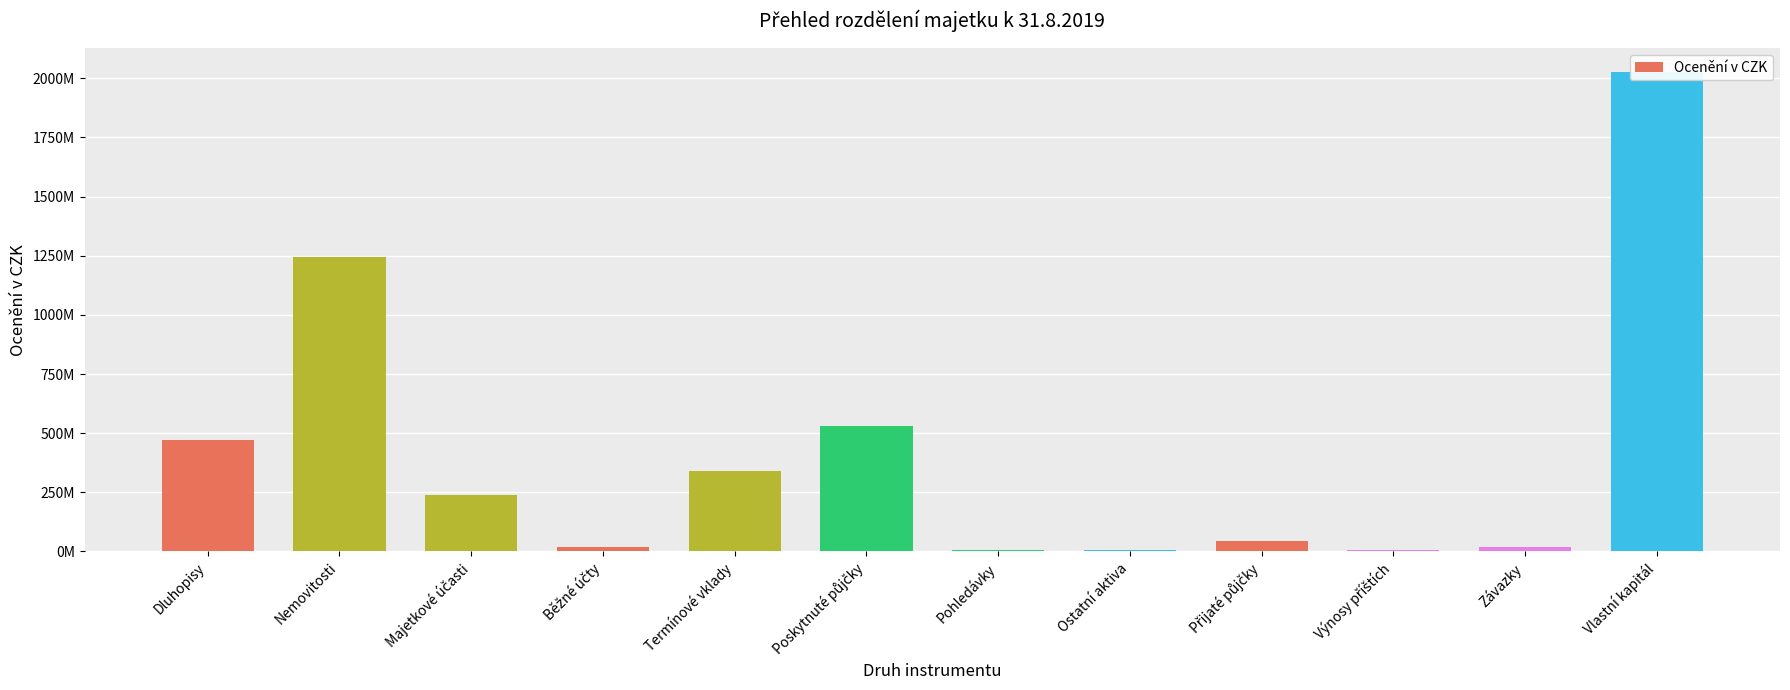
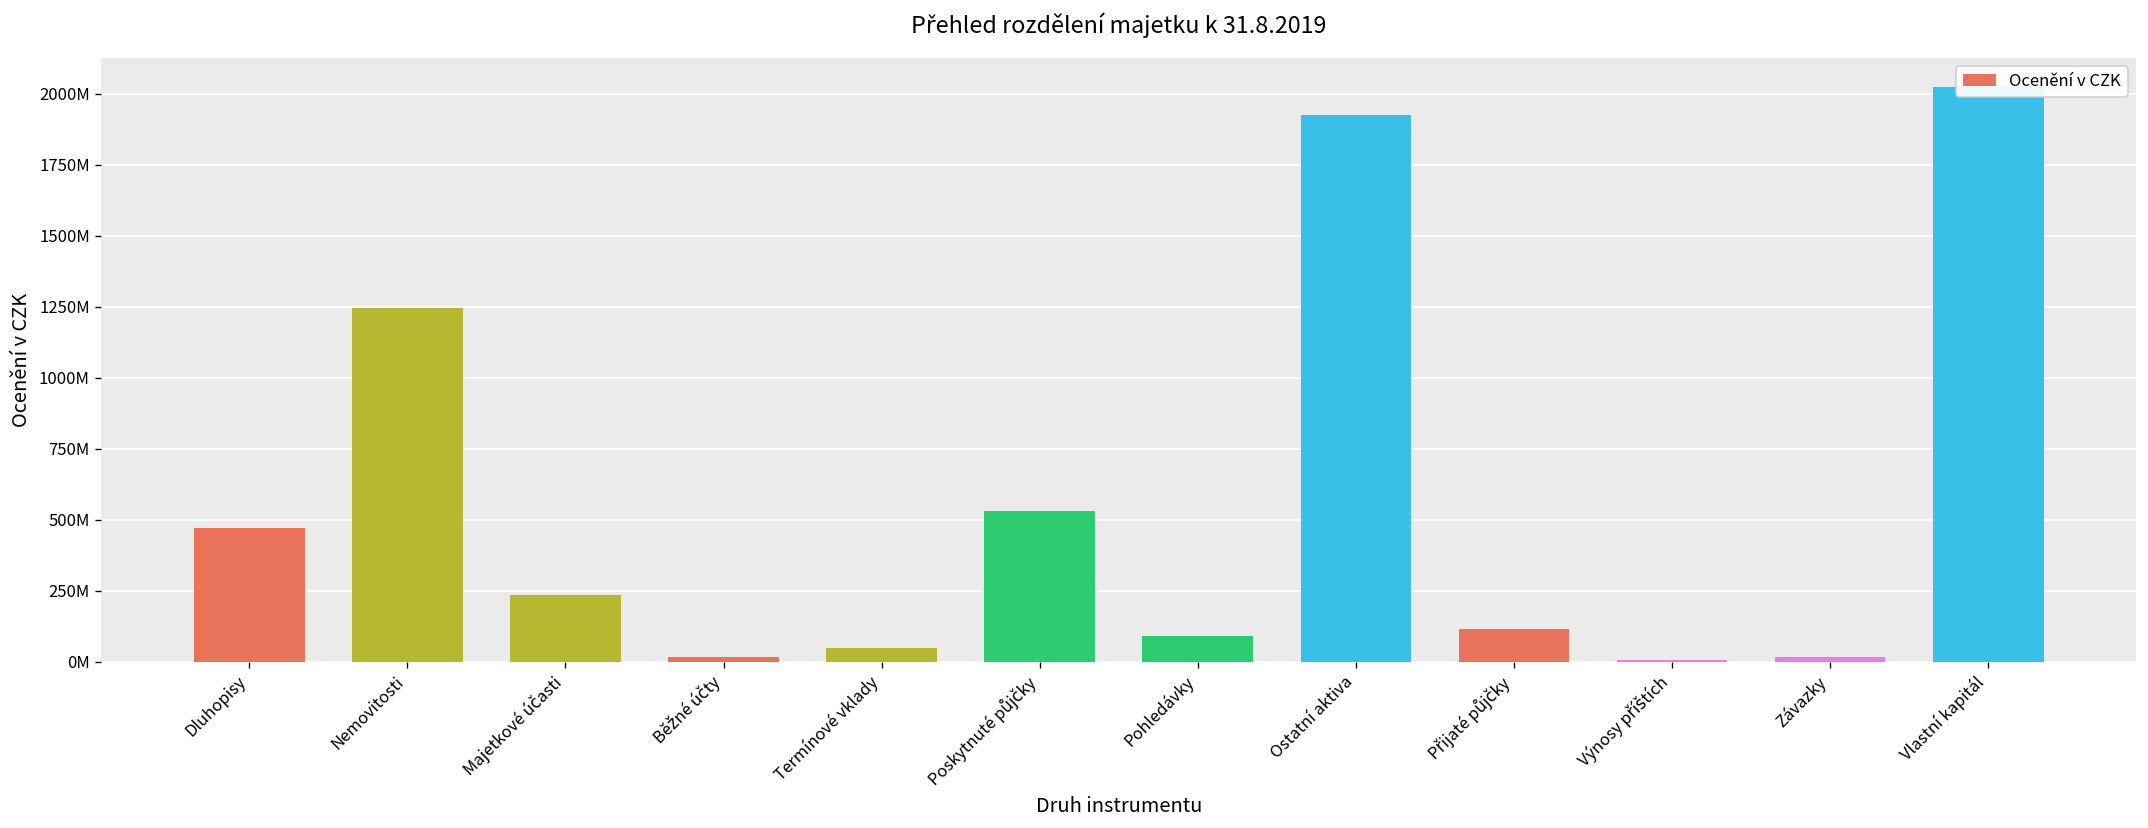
  {
    "Dluhopisy": 470000000,
    "Nemovitosti": 1250000000,
    "Majetkové účasti": 240000000,
    "Běžné účty": 20000000,
-   "Termínové vklady": 340000000,
+   "Termínové vklady": 50000000,
    "Poskytnuté půjčky": 530000000,
-   "Pohledávky": 0,
-   "Ostatní aktiva": 10000000,
-   "Přijaté půjčky": 40000000,
+   "Pohledávky": 90000000,
+   "Ostatní aktiva": 1930000000,
+   "Přijaté půjčky": 120000000,
    "Závazky": 20000000
  }
